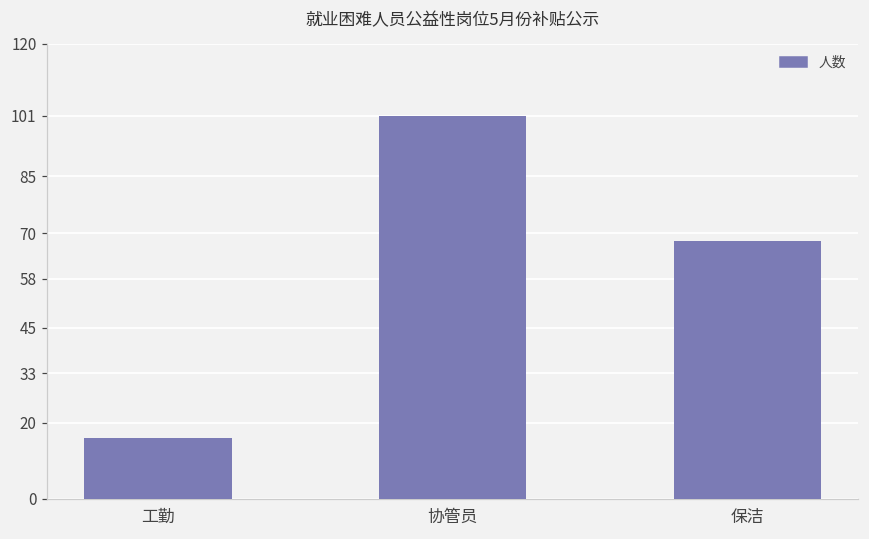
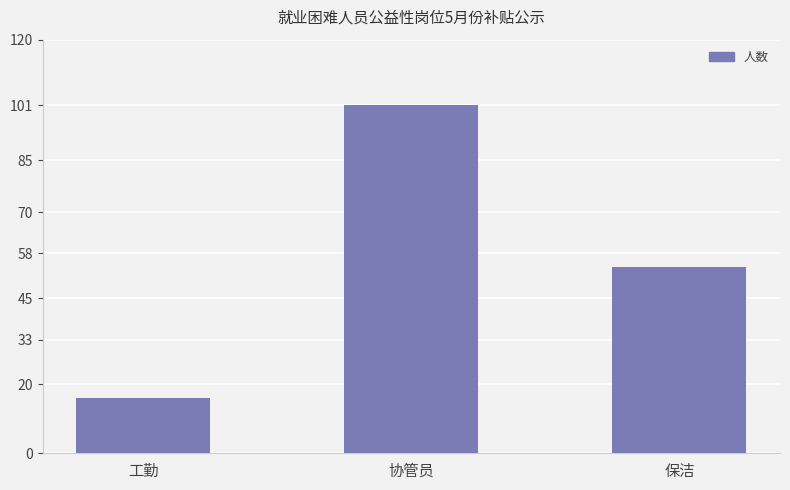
  {
    "工勤": 16,
    "协管员": 101,
-   "保洁": 68
+   "保洁": 54
  }
